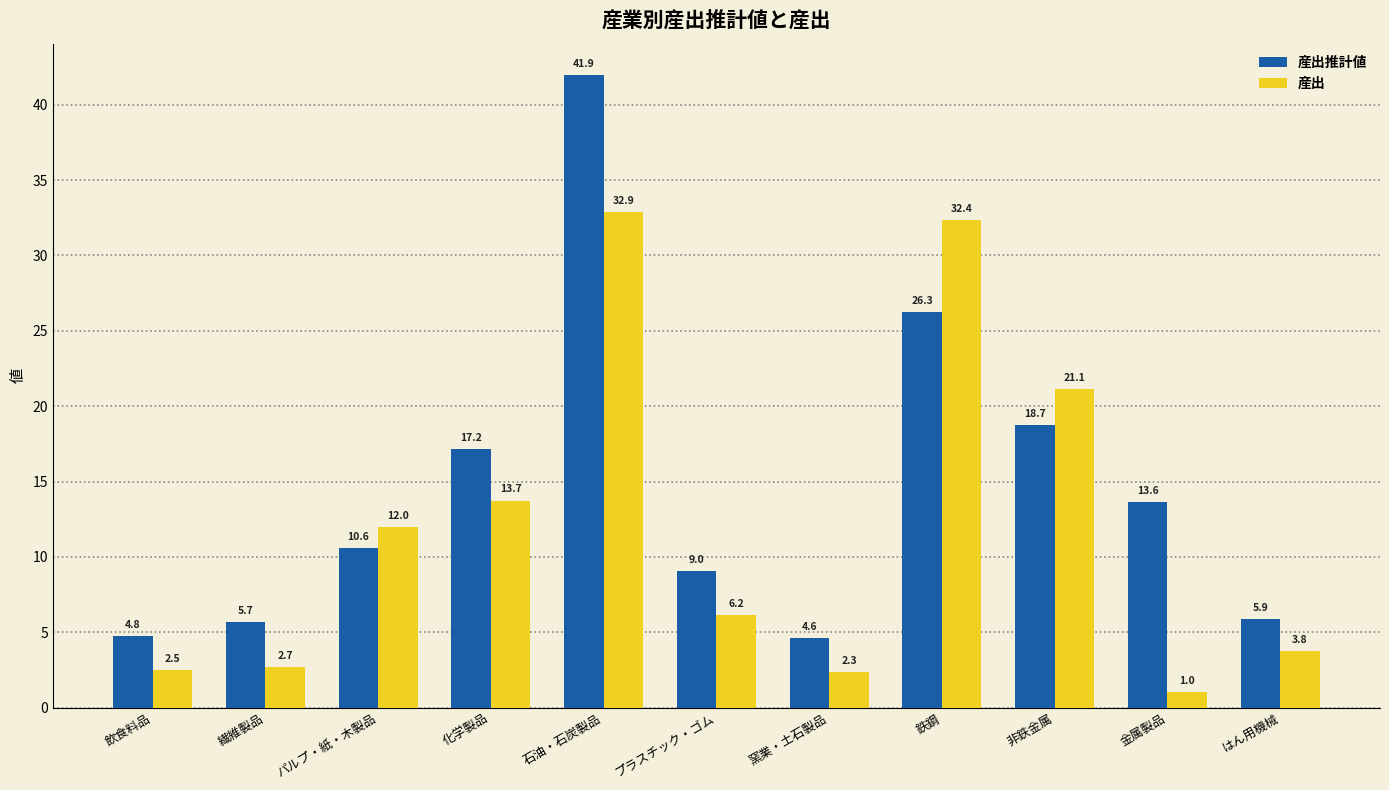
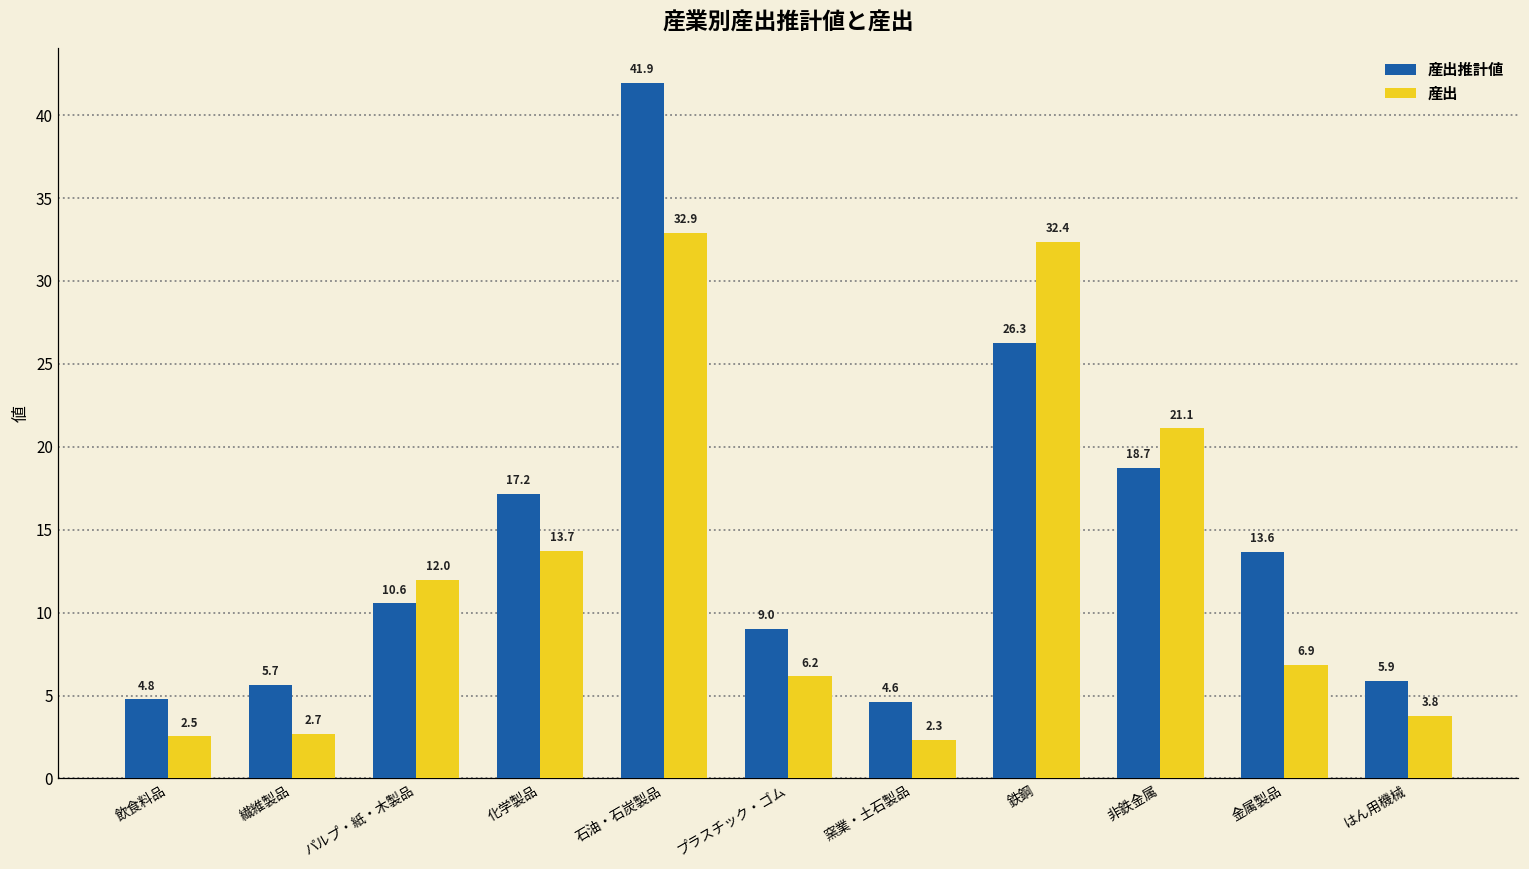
  {
    "産出推計値": {
      "飲食料品": 4.8,
      "繊維製品": 5.7,
      "パルプ・紙・木製品": 10.6,
      "化学製品": 17.2,
      "石油・石炭製品": 41.9,
      "プラスチック・ゴム": 9.0,
      "窯業・土石製品": 4.6,
      "鉄鋼": 26.3,
      "非鉄金属": 18.7,
      "金属製品": 13.6,
      "はん用機械": 5.9
    },
    "産出": {
      "飲食料品": 2.5,
      "繊維製品": 2.7,
      "パルプ・紙・木製品": 12.0,
      "化学製品": 13.7,
      "石油・石炭製品": 32.9,
      "プラスチック・ゴム": 6.2,
      "窯業・土石製品": 2.3,
      "鉄鋼": 32.4,
      "非鉄金属": 21.1,
-     "金属製品": 1.0,
+     "金属製品": 6.9,
      "はん用機械": 3.8
    }
  }
